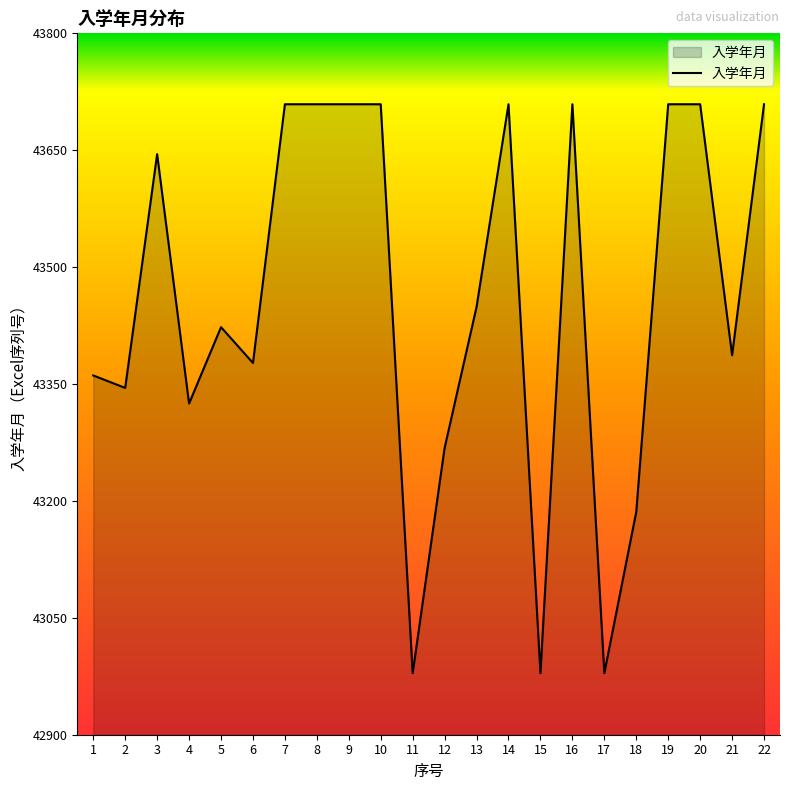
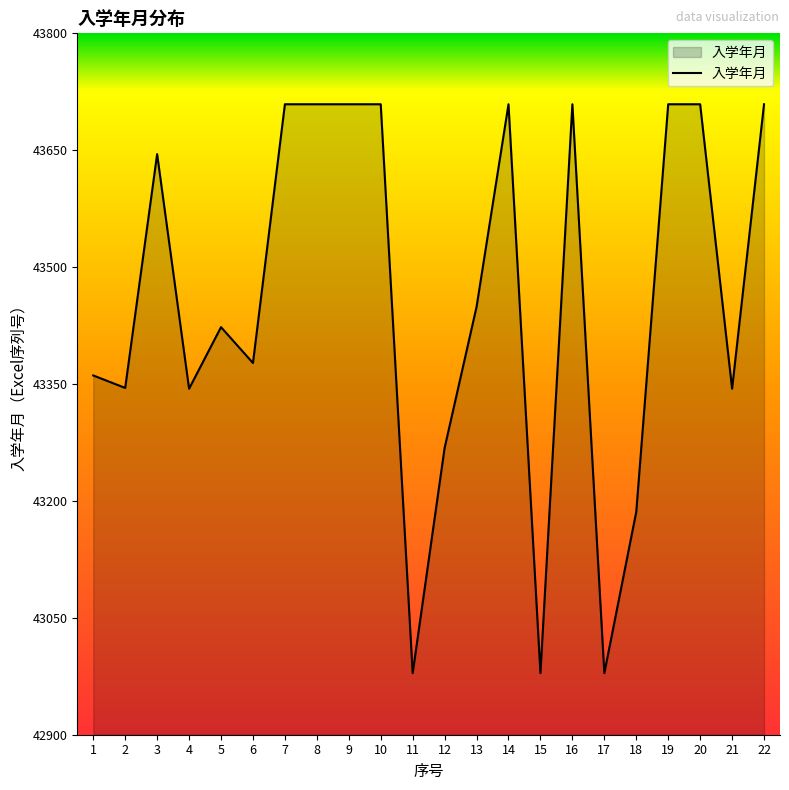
  {
    "1": 43360,
    "2": 43350,
    "3": 43650,
-   "4": 43330,
+   "4": 43340,
    "5": 43420,
    "6": 43380,
    "7": 43710,
    "8": 43710,
    "9": 43710,
    "10": 43710,
    "11": 42980,
    "12": 43270,
    "13": 43450,
    "14": 43710,
    "15": 42980,
    "16": 43710,
    "17": 42980,
    "18": 43190,
    "19": 43710,
    "20": 43710,
-   "21": 43390,
+   "21": 43340,
    "22": 43710
  }
